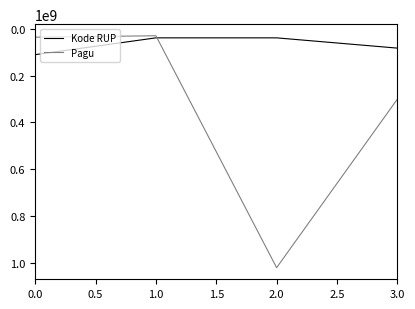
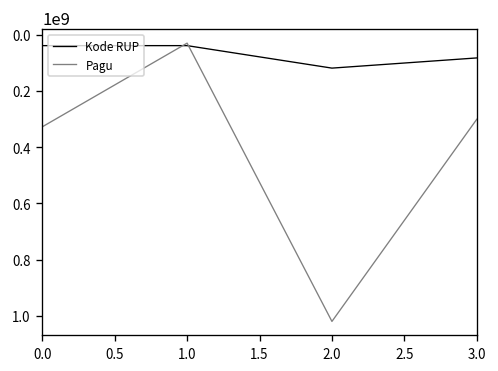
  {
    "Kode RUP": {
-     "0.0": 110000000,
-     "2.0": 40000000,
+     "0.0": 40000000,
+     "2.0": 120000000,
      "3.0": 80000000
    },
    "Pagu": {
-     "0.0": 40000000,
+     "0.0": 330000000,
      "2.0": 1020000000,
      "3.0": 300000000
    }
  }
